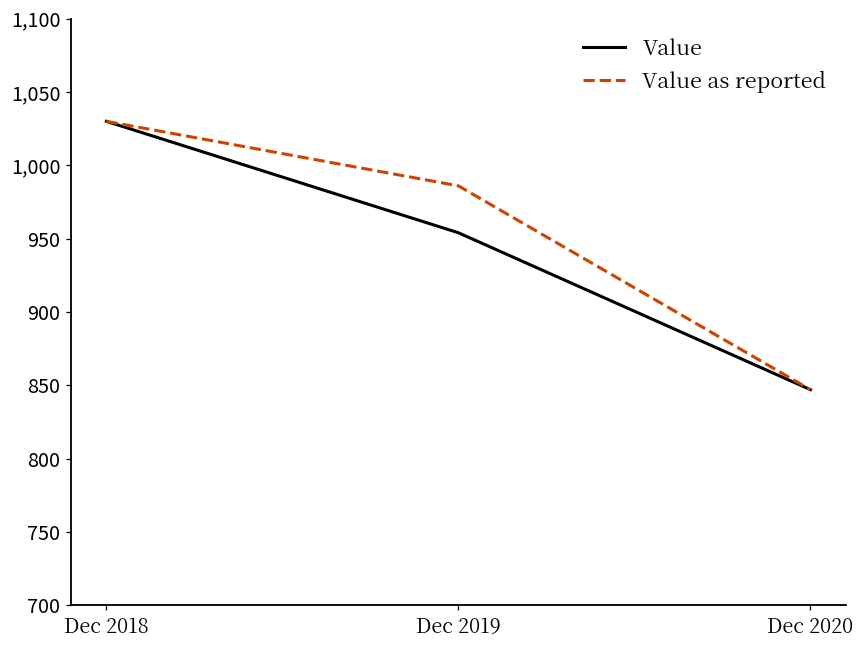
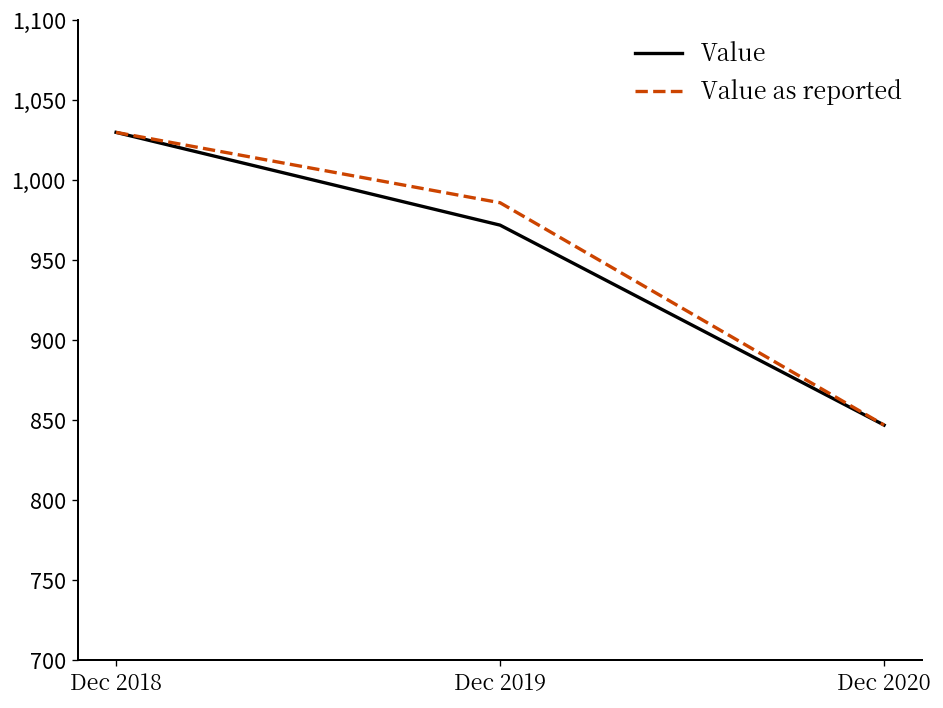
  {
    "Value": {
-     "Dec 2019": 954
+     "Dec 2019": 972
    },
    "Value as reported": {
      "Dec 2019": 986
    }
  }
